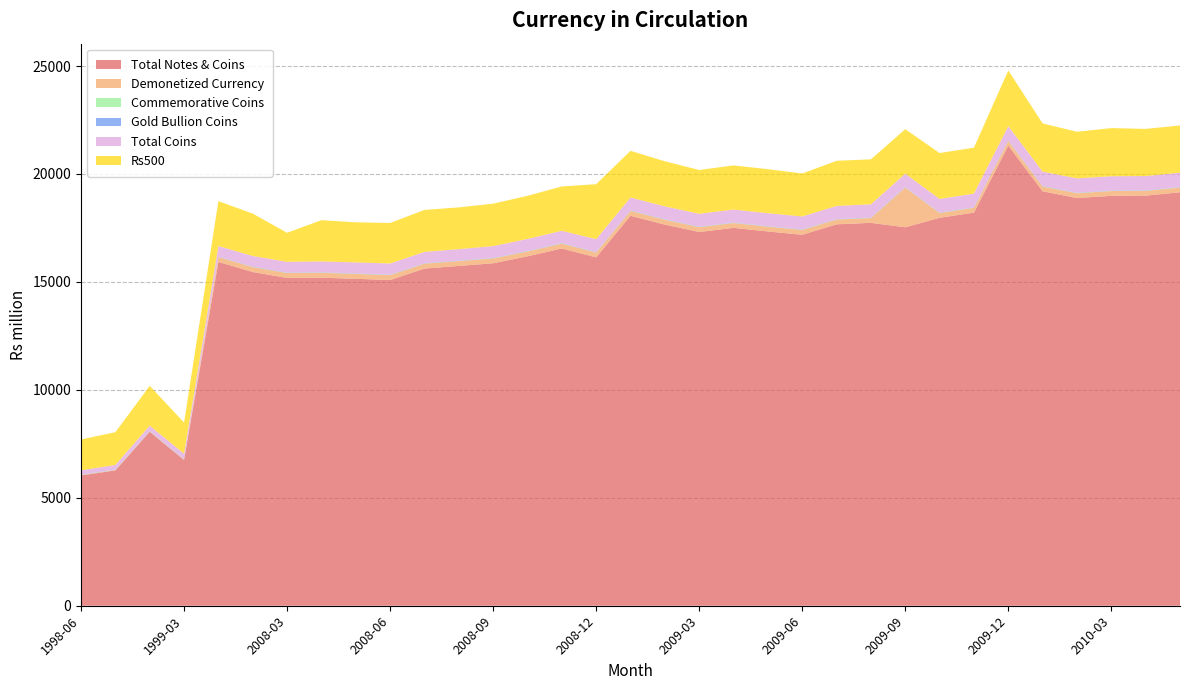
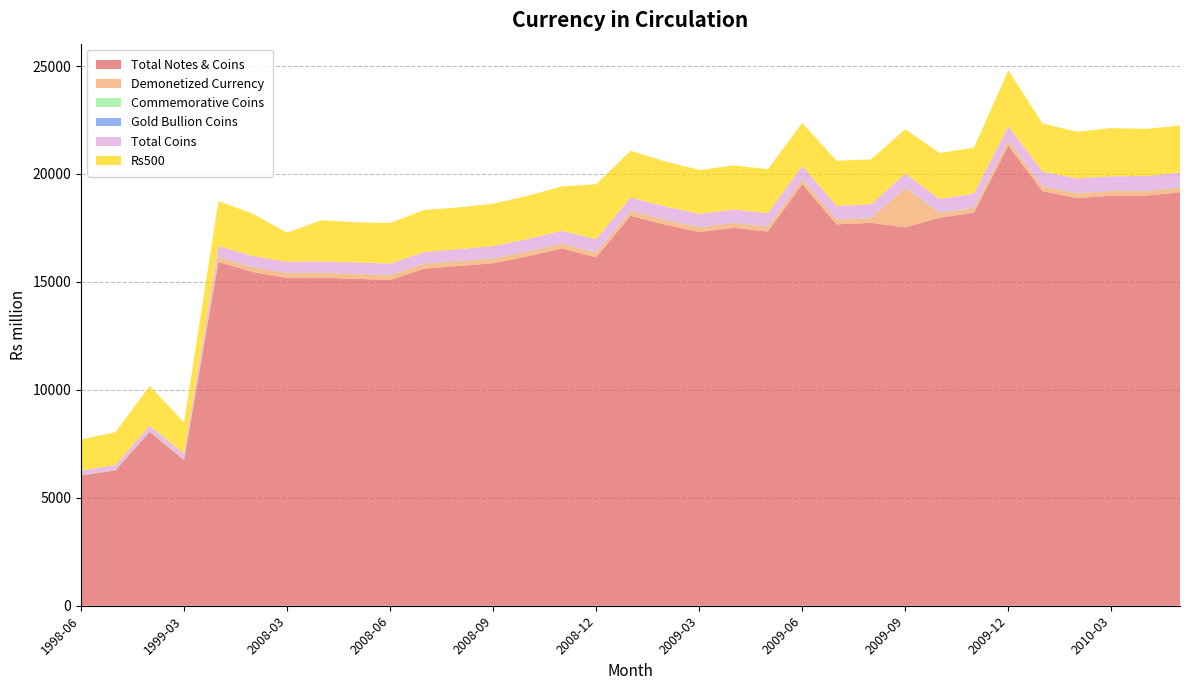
  {
    "Total Notes & Coins": {
      "2008-03": 15200,
      "2008-06": 15100,
      "2008-09": 15900,
      "2008-12": 16100,
      "2009-03": 17300,
-     "2009-06": 17200,
+     "2009-06": 19500,
      "2009-09": 17500,
      "2009-12": 21300,
      "2010-03": 19000
    },
    "Total Coins": {
      "1998-06": 200,
      "1999-03": 300,
      "2008-03": 500,
      "2008-06": 500,
      "2008-09": 500,
      "2008-12": 600,
      "2009-03": 600,
      "2009-06": 600,
      "2009-09": 600,
      "2009-12": 700,
      "2010-03": 700
    },
    "Rs500": {
      "1998-06": 1400,
      "1999-03": 1400,
      "2008-03": 1300,
      "2008-06": 1900,
      "2008-09": 2000,
      "2008-12": 2500,
      "2009-03": 2000,
      "2009-06": 2000,
      "2009-09": 2100,
      "2009-12": 2600,
      "2010-03": 2200
    }
  }
